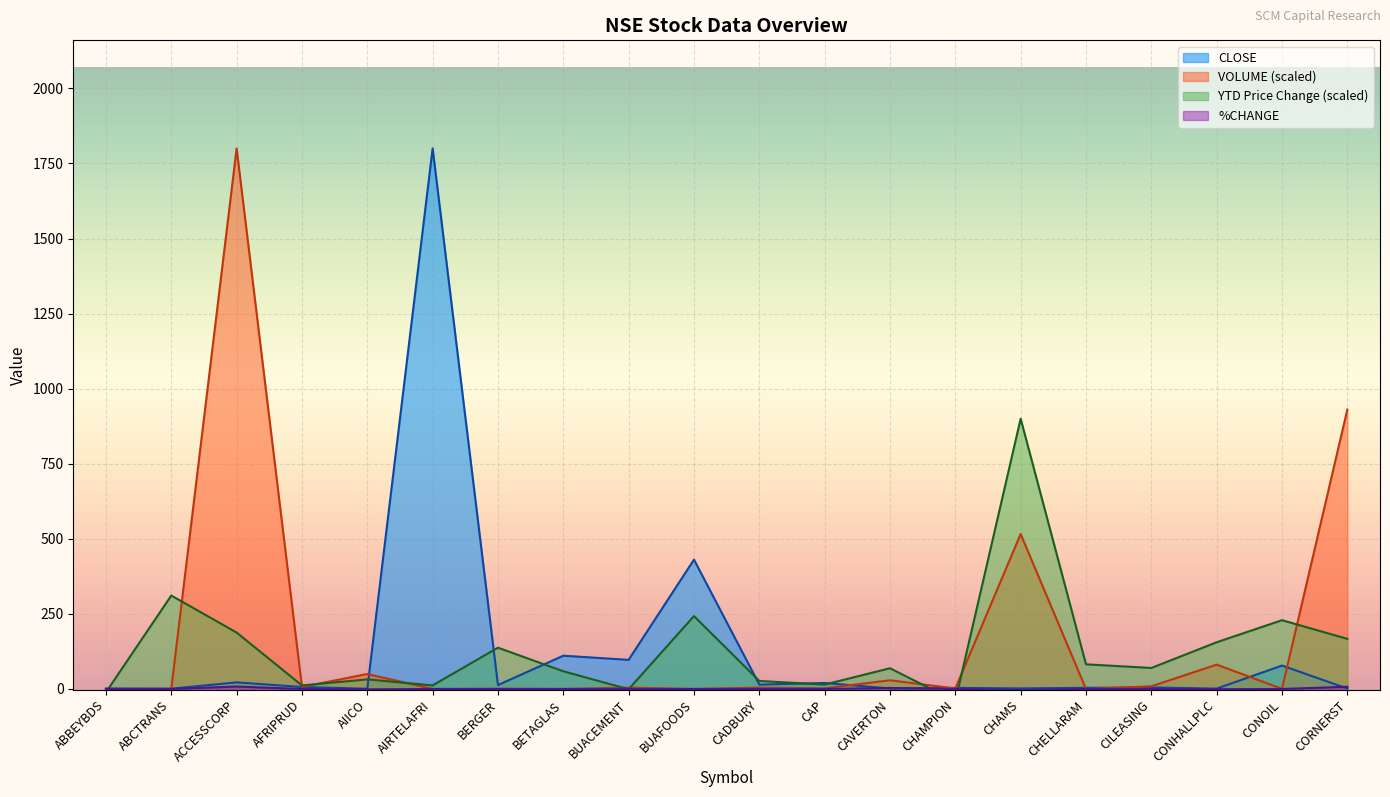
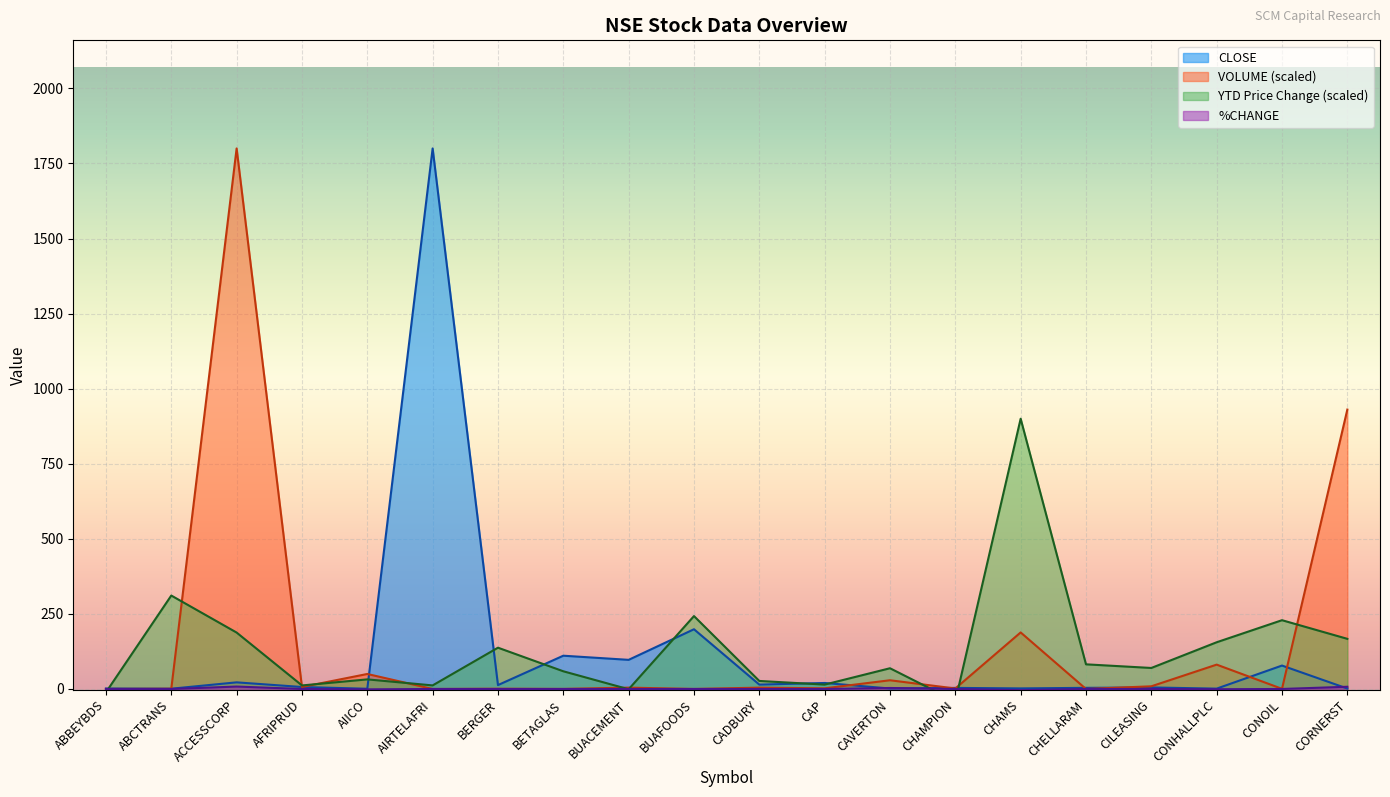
  {
    "CLOSE": {
      "ACCESSCORP": 20,
      "AIRTELAFRI": 1800,
      "BERGER": 10,
      "BETAGLAS": 110,
      "BUACEMENT": 100,
-     "BUAFOODS": 430,
+     "BUAFOODS": 200,
      "CADBURY": 10,
      "CONOIL": 80
    },
    "VOLUME (scaled)": {
      "ACCESSCORP": 1800,
      "AIICO": 50,
      "CAVERTON": 30,
-     "CHAMS": 520,
+     "CHAMS": 190,
      "CONHALLPLC": 80,
      "CORNERST": 930
    }
  }
